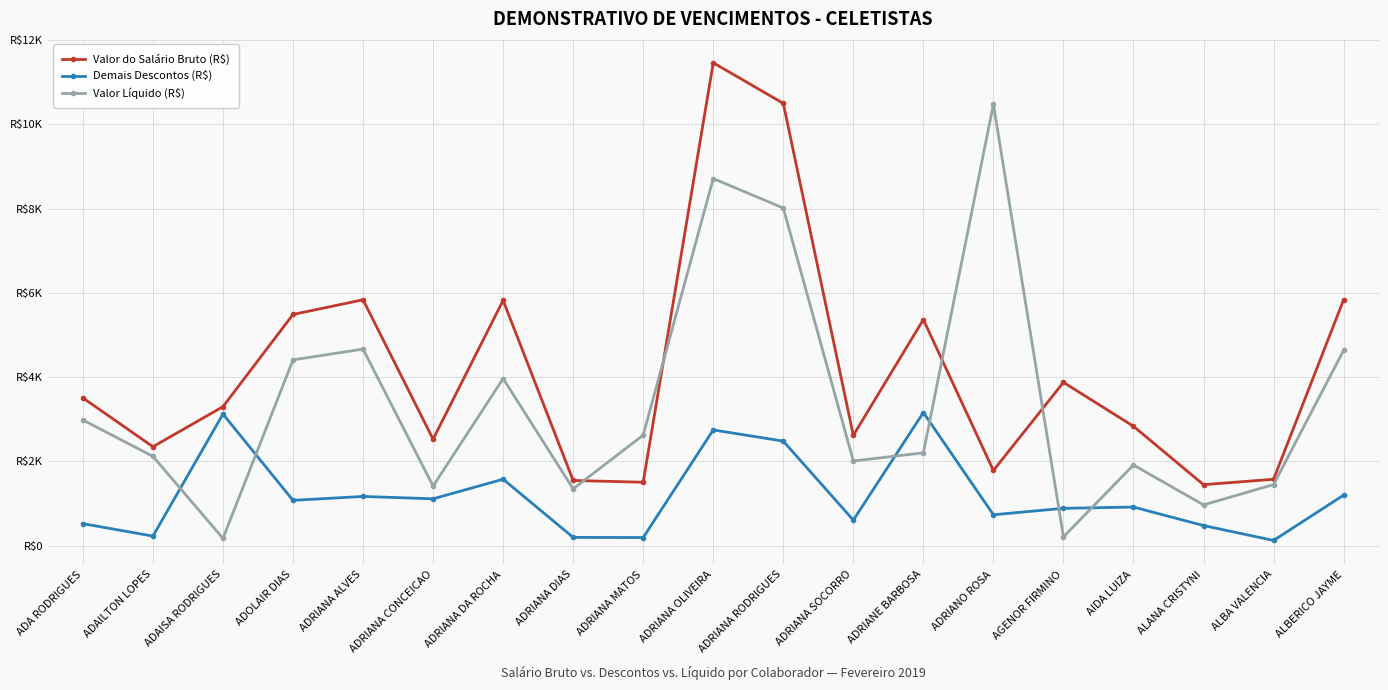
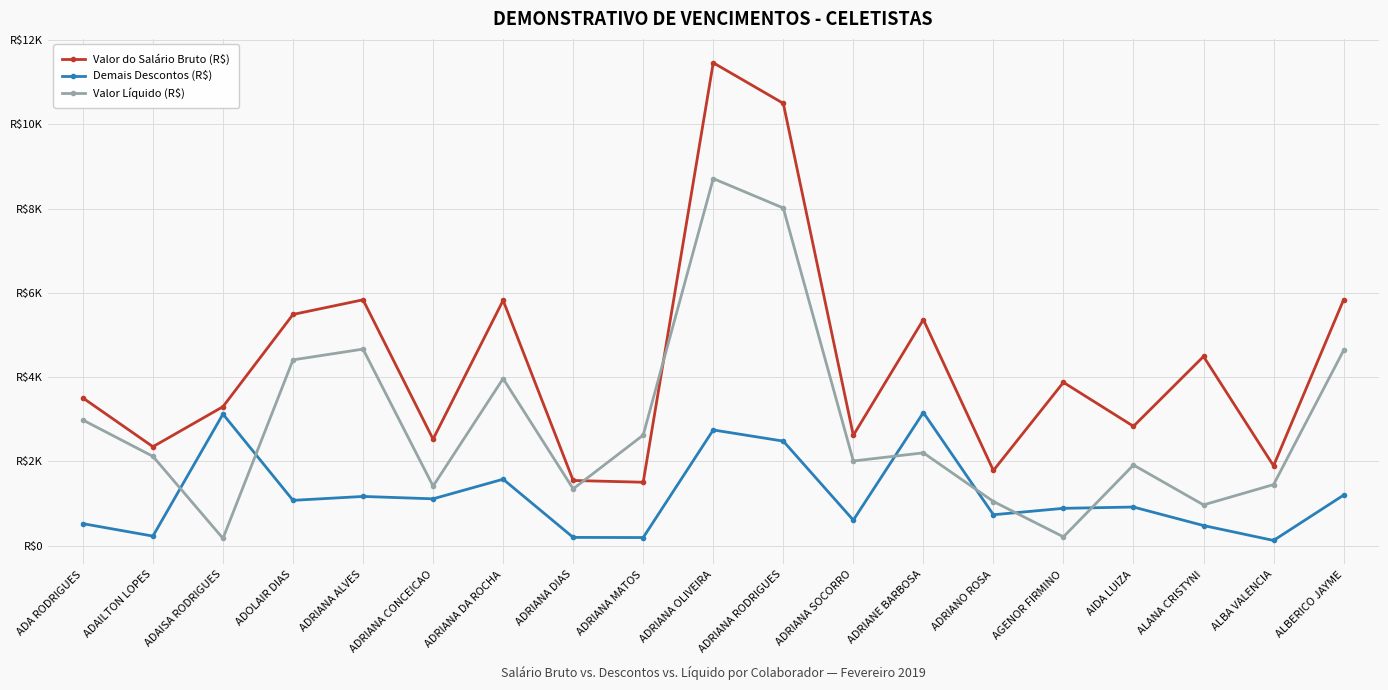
  {
    "Valor do Salário Bruto (R$)": {
      "ADA RODRIGUES": "R$3500",
      "ADAILTON LOPES": "R$2400",
      "ADAISA RODRIGUES": "R$3300",
      "ADOLAIR DIAS": "R$5500",
      "ADRIANA ALVES": "R$5800",
      "ADRIANA CONCEICAO": "R$2500",
      "ADRIANA DA ROCHA": "R$5800",
      "ADRIANA DIAS": "R$1500",
      "ADRIANA MATOS": "R$1500",
      "ADRIANA OLIVEIRA": "R$11500",
      "ADRIANA RODRIGUES": "R$10500",
      "ADRIANA SOCORRO": "R$2600",
      "ADRIANE BARBOSA": "R$5400",
      "ADRIANO ROSA": "R$1800",
      "AGENOR FIRMINO": "R$3900",
      "AIDA LUIZA": "R$2800",
-     "ALANA CRISTYNI": "R$1400",
-     "ALBA VALENCIA": "R$1600",
+     "ALANA CRISTYNI": "R$4500",
+     "ALBA VALENCIA": "R$1900",
      "ALBERICO JAYME": "R$5800"
    },
    "Demais Descontos (R$)": {
      "ADA RODRIGUES": "R$500",
      "ADAILTON LOPES": "R$200",
      "ADAISA RODRIGUES": "R$3100",
      "ADOLAIR DIAS": "R$1100",
      "ADRIANA ALVES": "R$1200",
      "ADRIANA CONCEICAO": "R$1100",
      "ADRIANA DA ROCHA": "R$1600",
      "ADRIANA DIAS": "R$200",
      "ADRIANA MATOS": "R$200",
      "ADRIANA OLIVEIRA": "R$2700",
      "ADRIANA RODRIGUES": "R$2500",
      "ADRIANA SOCORRO": "R$600",
      "ADRIANE BARBOSA": "R$3200",
      "ADRIANO ROSA": "R$700",
      "AGENOR FIRMINO": "R$900",
      "AIDA LUIZA": "R$900",
      "ALANA CRISTYNI": "R$500",
      "ALBA VALENCIA": "R$100",
      "ALBERICO JAYME": "R$1200"
    },
    "Valor Líquido (R$)": {
      "ADA RODRIGUES": "R$3000",
      "ADAILTON LOPES": "R$2100",
      "ADAISA RODRIGUES": "R$200",
      "ADOLAIR DIAS": "R$4400",
      "ADRIANA ALVES": "R$4700",
      "ADRIANA CONCEICAO": "R$1400",
      "ADRIANA DA ROCHA": "R$4000",
      "ADRIANA DIAS": "R$1400",
      "ADRIANA MATOS": "R$2600",
      "ADRIANA OLIVEIRA": "R$8700",
      "ADRIANA RODRIGUES": "R$8000",
      "ADRIANA SOCORRO": "R$2000",
      "ADRIANE BARBOSA": "R$2200",
-     "ADRIANO ROSA": "R$10500",
+     "ADRIANO ROSA": "R$1000",
      "AGENOR FIRMINO": "R$200",
      "AIDA LUIZA": "R$1900",
      "ALANA CRISTYNI": "R$1000",
      "ALBA VALENCIA": "R$1500",
      "ALBERICO JAYME": "R$4600"
    }
  }
